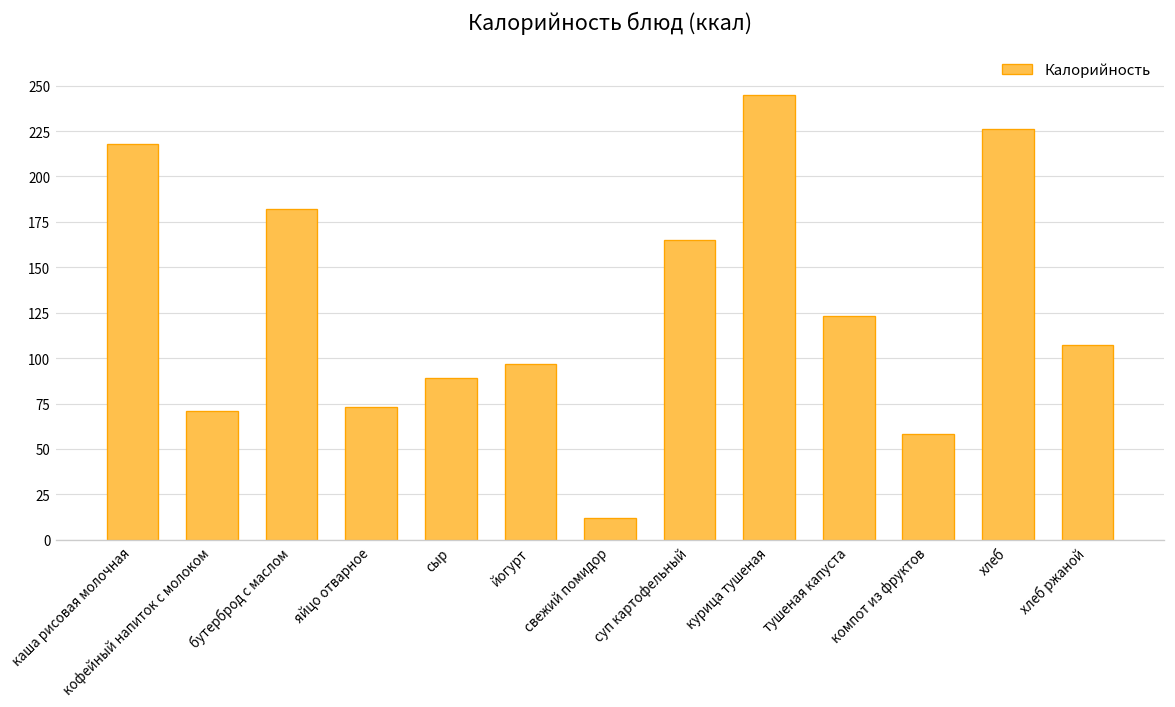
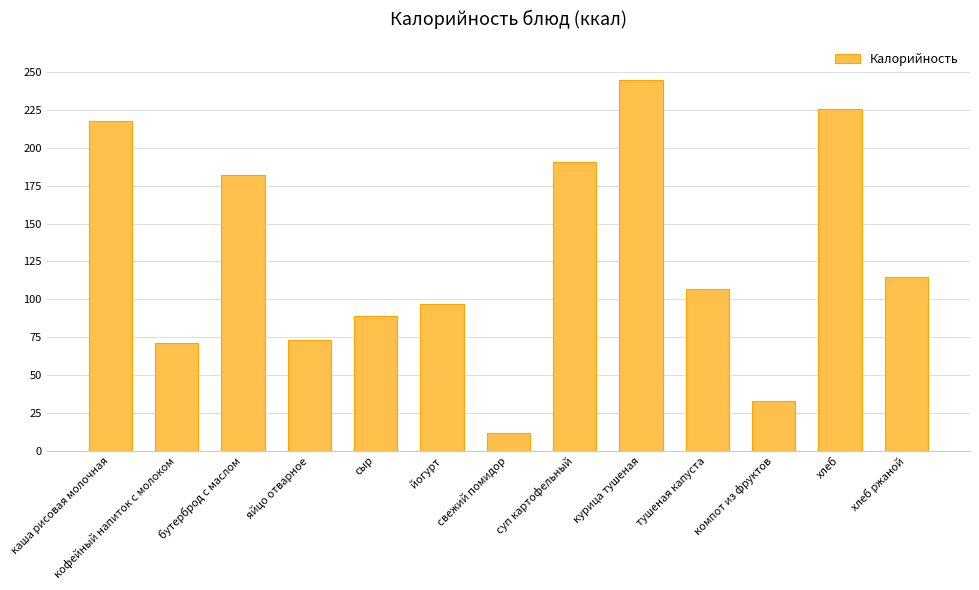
  {
    "каша рисовая молочная": 218,
    "кофейный напиток с молоком": 71,
    "бутерброд с маслом": 182,
    "яйцо отварное": 73,
    "сыр": 89,
    "йогурт": 97,
    "свежий помидор": 12,
-   "суп картофельный": 165,
+   "суп картофельный": 191,
    "курица тушеная": 245,
-   "тушеная капуста": 123,
-   "компот из фруктов": 58,
+   "тушеная капуста": 107,
+   "компот из фруктов": 33,
    "хлеб": 226,
-   "хлеб ржаной": 107
+   "хлеб ржаной": 115
  }
